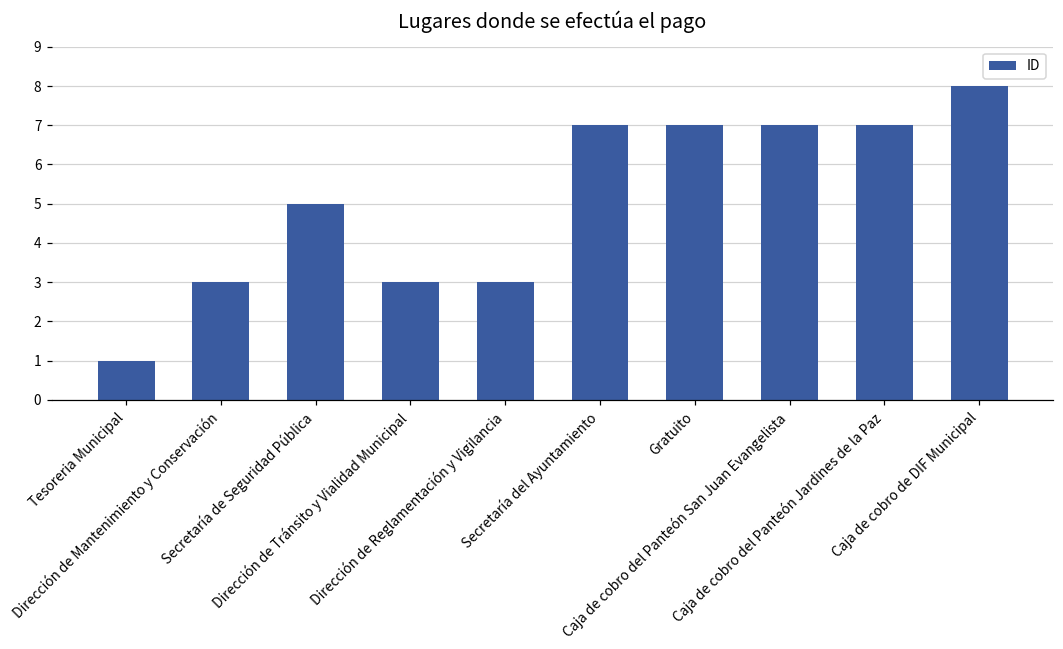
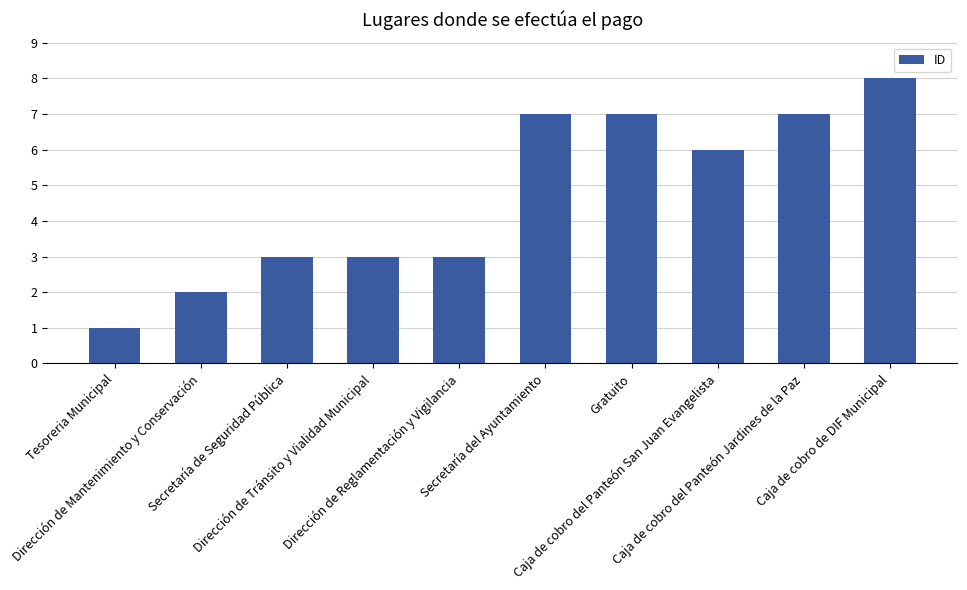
  {
    "Tesoreria Municipal": 1,
-   "Dirección de Mantenimiento y Conservación": 3,
-   "Secretaría de Seguridad Pública": 5,
+   "Dirección de Mantenimiento y Conservación": 2,
+   "Secretaría de Seguridad Pública": 3,
    "Dirección de Tránsito y Vialidad Municipal": 3,
    "Dirección de Reglamentación y Vigilancia": 3,
    "Secretaría del Ayuntamiento": 7,
    "Gratuito": 7,
-   "Caja de cobro del Panteón San Juan Evangelista": 7,
+   "Caja de cobro del Panteón San Juan Evangelista": 6,
    "Caja de cobro del Panteón Jardines de la Paz": 7,
    "Caja de cobro de DIF Municipal": 8
  }
